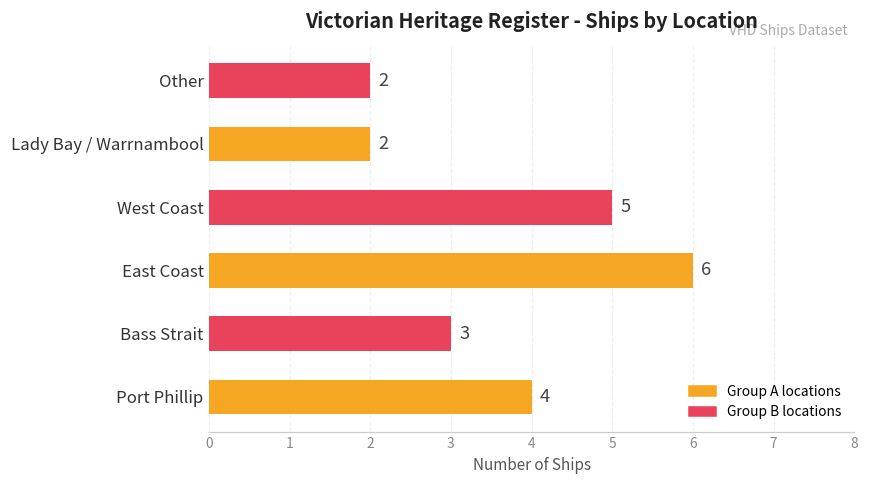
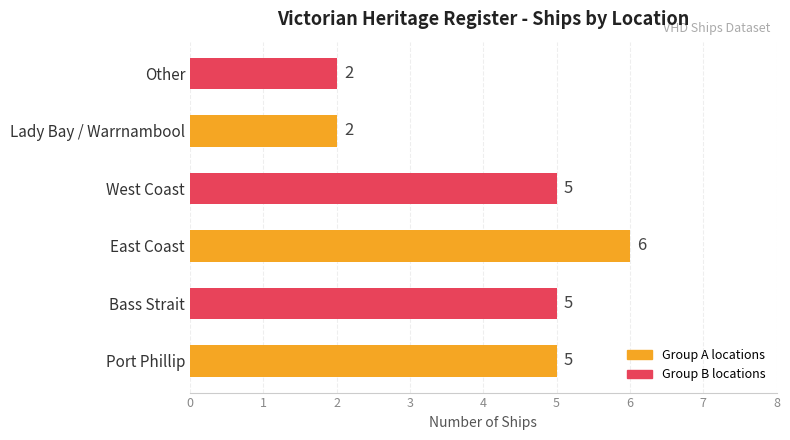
  {
    "Other": 2,
    "Lady Bay / Warrnambool": 2,
    "West Coast": 5,
    "East Coast": 6,
-   "Bass Strait": 3,
-   "Port Phillip": 4
+   "Bass Strait": 5,
+   "Port Phillip": 5
  }
